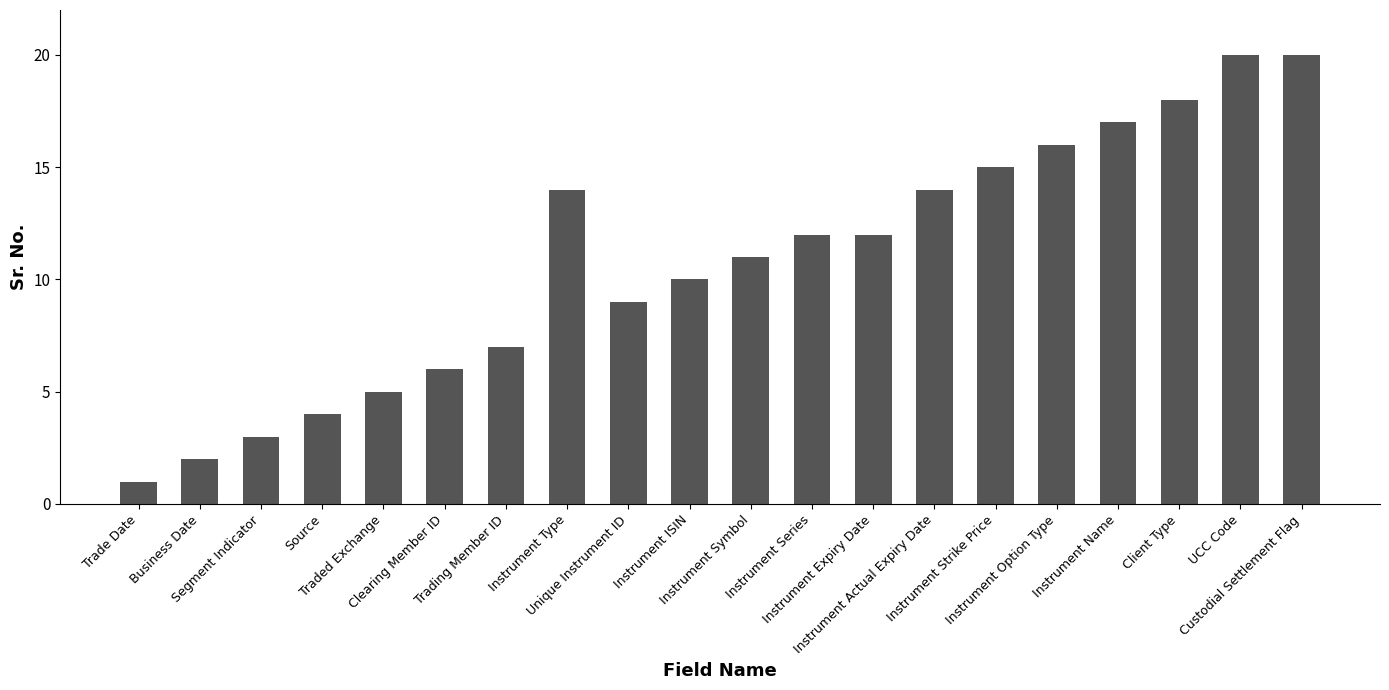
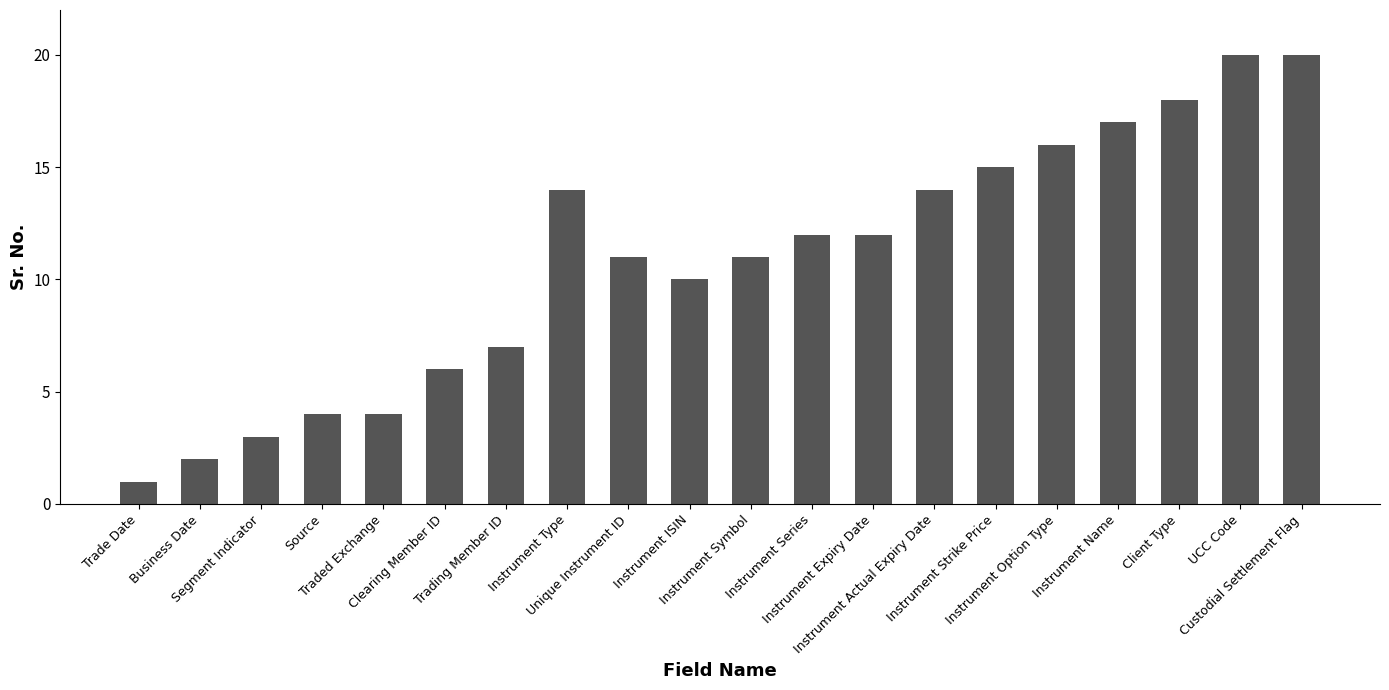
  {
    "Trade Date": 1,
    "Business Date": 2,
    "Segment Indicator": 3,
    "Source": 4,
-   "Traded Exchange": 5,
+   "Traded Exchange": 4,
    "Clearing Member ID": 6,
    "Trading Member ID": 7,
    "Instrument Type": 14,
-   "Unique Instrument ID": 9,
+   "Unique Instrument ID": 11,
    "Instrument ISIN": 10,
    "Instrument Symbol": 11,
    "Instrument Series": 12,
    "Instrument Expiry Date": 12,
    "Instrument Actual Expiry Date": 14,
    "Instrument Strike Price": 15,
    "Instrument Option Type": 16,
    "Instrument Name": 17,
    "Client Type": 18,
    "UCC Code": 20,
    "Custodial Settlement Flag": 20
  }
